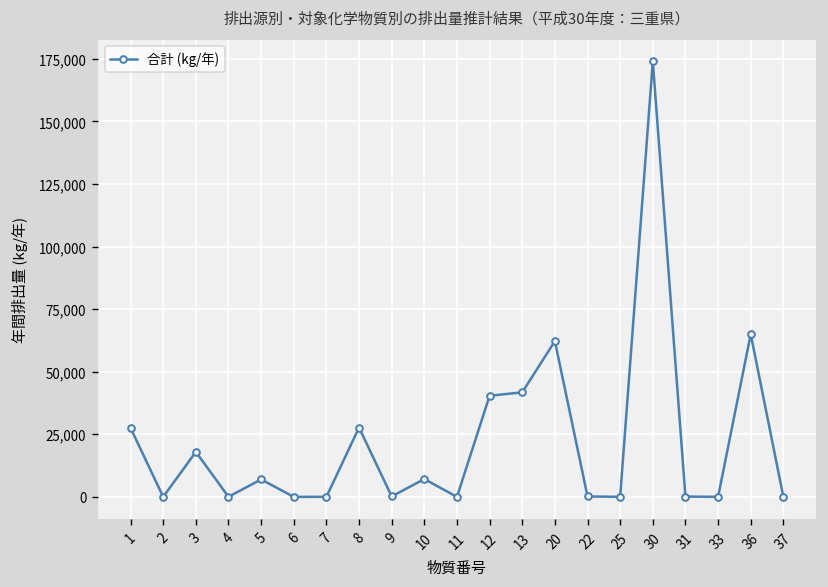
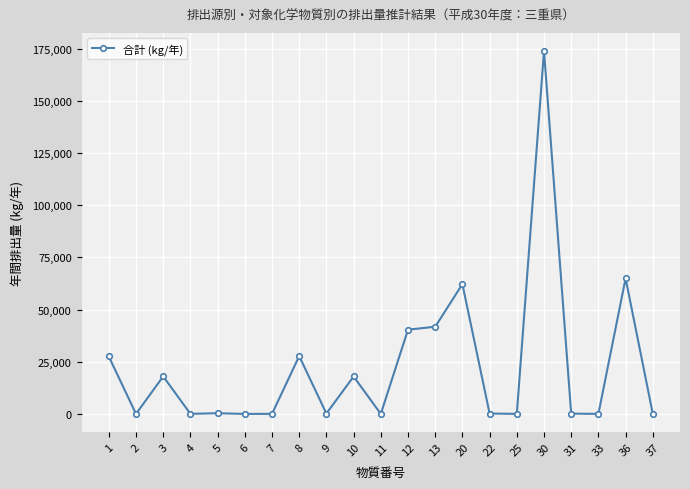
  {
    "1": "28,000",
    "2": "0",
    "3": "18,000",
    "4": "0",
-   "5": "7,000",
+   "5": "0",
    "6": "0",
    "7": "0",
    "8": "28,000",
    "9": "0",
-   "10": "7,000",
+   "10": "18,000",
    "11": "0",
    "12": "40,000",
    "13": "42,000",
    "20": "62,000",
    "22": "0",
    "25": "0",
    "30": "174,000",
    "31": "0",
    "33": "0",
    "36": "65,000",
    "37": "0"
  }
